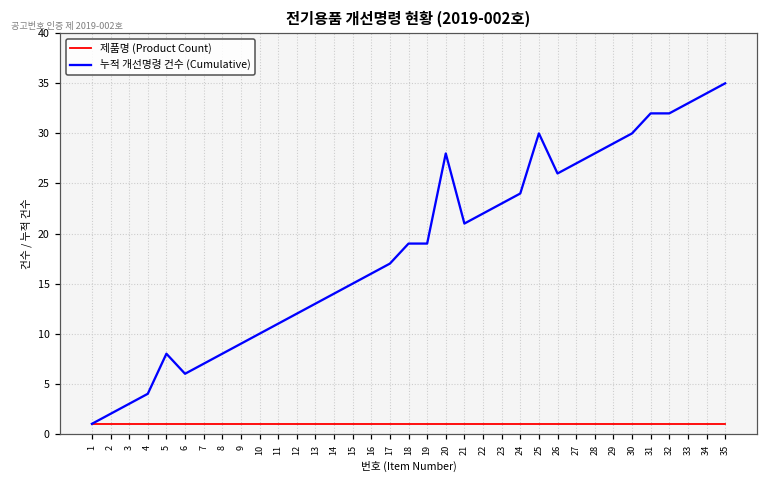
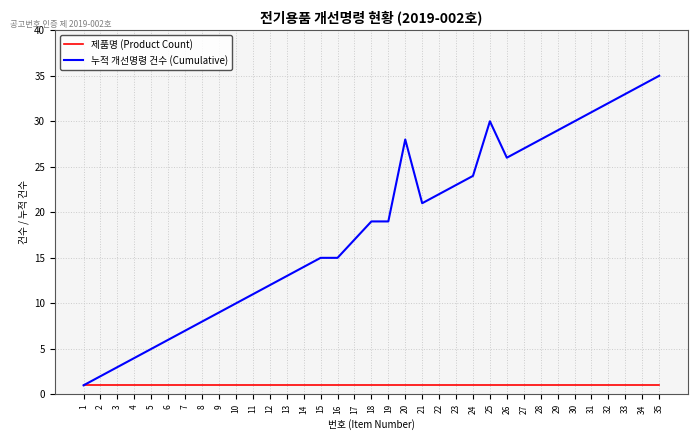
  {
    "제품명 (Product Count)": {
      "2": 1,
      "3": 1,
      "4": 1,
      "5": 1,
      "6": 1,
      "7": 1,
      "8": 1,
      "9": 1,
      "10": 1,
      "11": 1,
      "12": 1,
      "13": 1,
      "14": 1,
      "15": 1,
      "16": 1,
      "17": 1,
      "18": 1,
      "19": 1,
      "20": 1,
      "21": 1,
      "22": 1,
      "23": 1,
      "24": 1,
      "25": 1,
      "26": 1,
      "27": 1,
      "28": 1,
      "29": 1,
      "30": 1,
      "31": 1,
      "32": 1,
      "33": 1,
      "34": 1,
      "35": 1
    },
    "누적 개선명령 건수 (Cumulative)": {
      "2": 2,
      "3": 3,
      "4": 4,
-     "5": 8,
+     "5": 5,
      "6": 6,
      "7": 7,
      "8": 8,
      "9": 9,
      "10": 10,
      "11": 11,
      "12": 12,
      "13": 13,
      "14": 14,
      "15": 15,
-     "16": 16,
+     "16": 15,
      "17": 17,
      "18": 19,
      "19": 19,
      "20": 28,
      "21": 21,
      "22": 22,
      "23": 23,
      "24": 24,
      "25": 30,
      "26": 26,
      "27": 27,
      "28": 28,
      "29": 29,
      "30": 30,
-     "31": 32,
+     "31": 31,
      "32": 32,
      "33": 33,
      "34": 34,
      "35": 35
    }
  }
